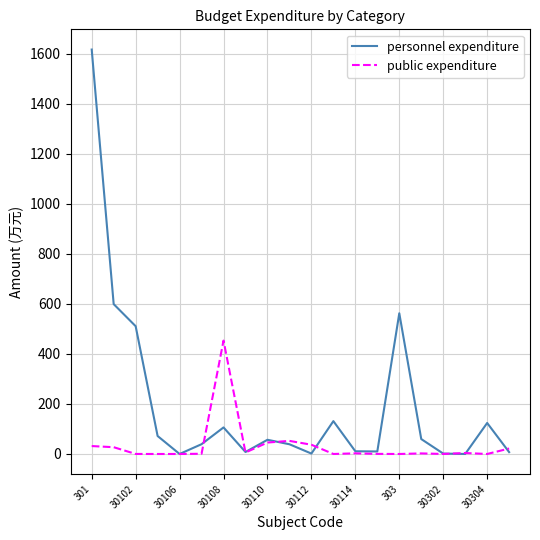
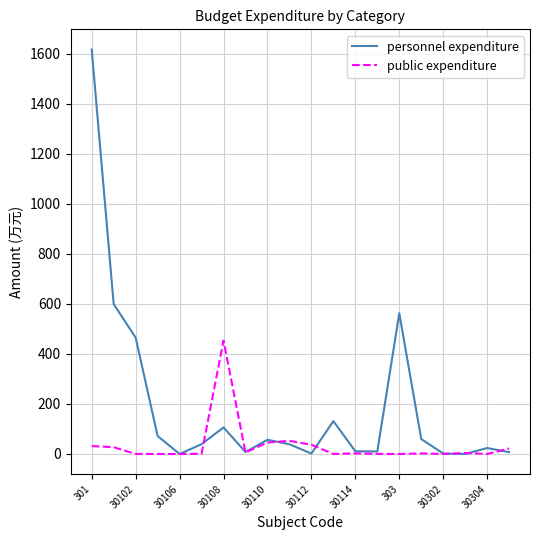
  {
    "personnel expenditure": {
      "301": 1620,
-     "30102": 510,
+     "30102": 470,
      "30108": 110,
      "30110": 60,
      "30112": 0,
      "303": 560,
-     "30304": 120
+     "30304": 20
    },
    "public expenditure": {
      "301": 30,
      "30102": 0,
      "30108": 450,
      "30110": 50,
      "30112": 40,
      "303": 0,
      "30304": 0
    }
  }
